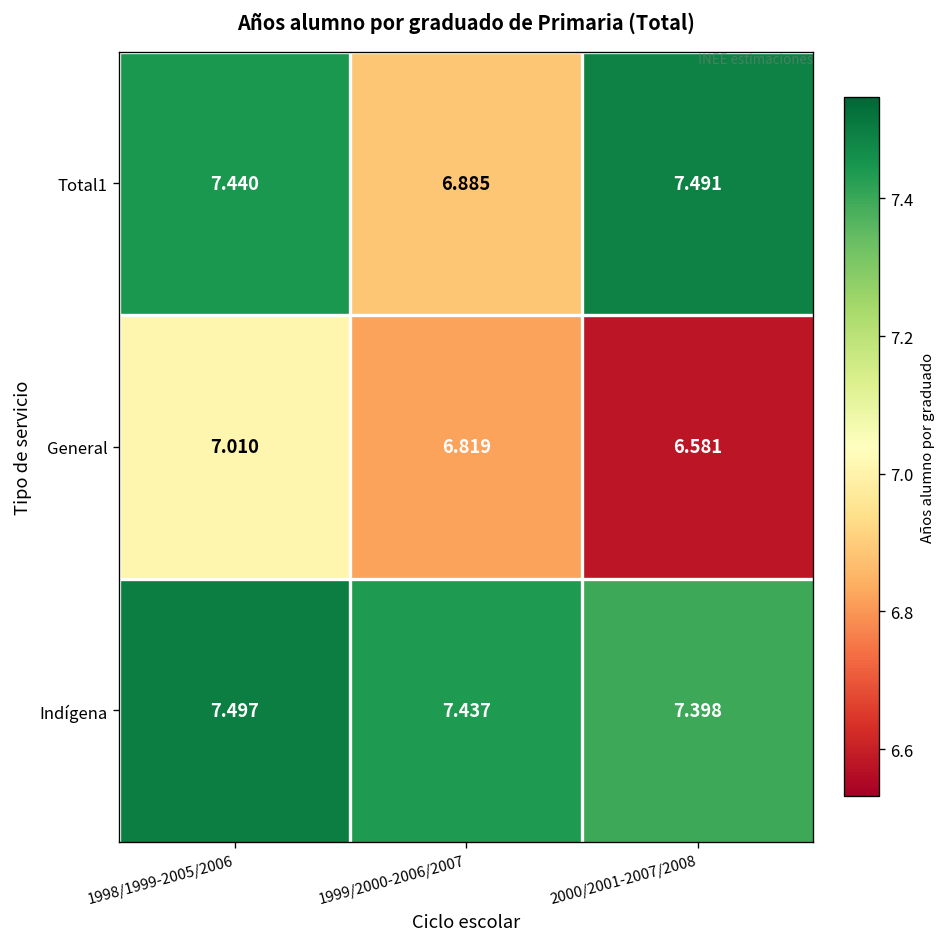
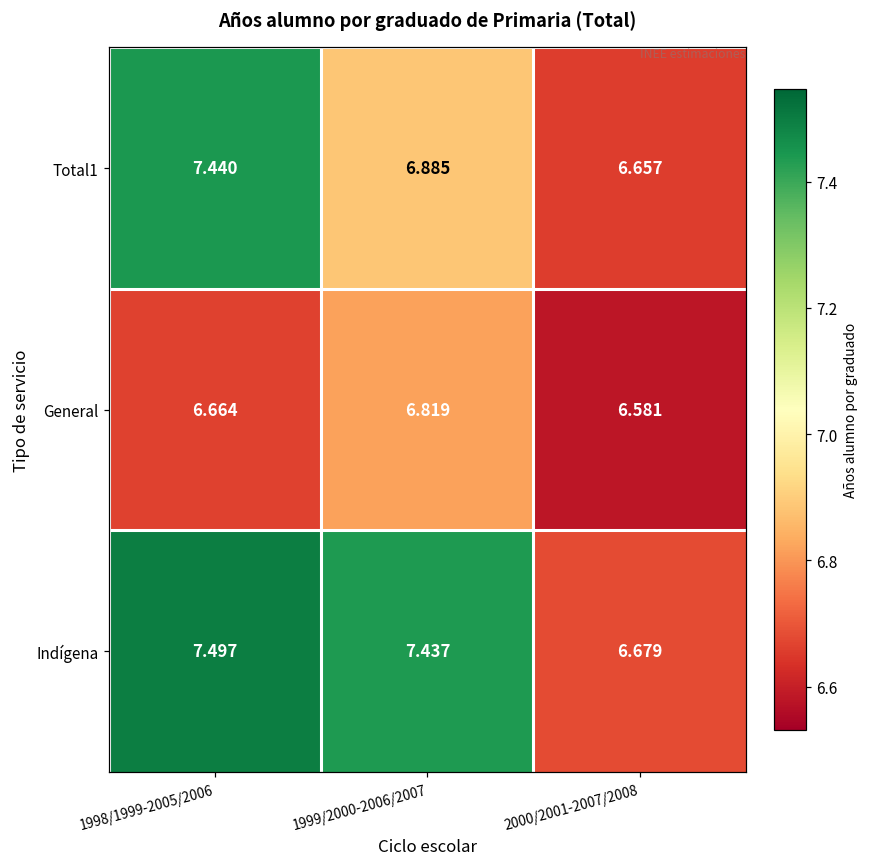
  {
    "Total1": {
      "1998/1999-2005/2006": 7.440,
      "1999/2000-2006/2007": 6.885,
-     "2000/2001-2007/2008": 7.491
+     "2000/2001-2007/2008": 6.657
    },
    "General": {
-     "1998/1999-2005/2006": 7.010,
+     "1998/1999-2005/2006": 6.664,
      "1999/2000-2006/2007": 6.819,
      "2000/2001-2007/2008": 6.581
    },
    "Indígena": {
      "1998/1999-2005/2006": 7.497,
      "1999/2000-2006/2007": 7.437,
-     "2000/2001-2007/2008": 7.398
+     "2000/2001-2007/2008": 6.679
    }
  }
